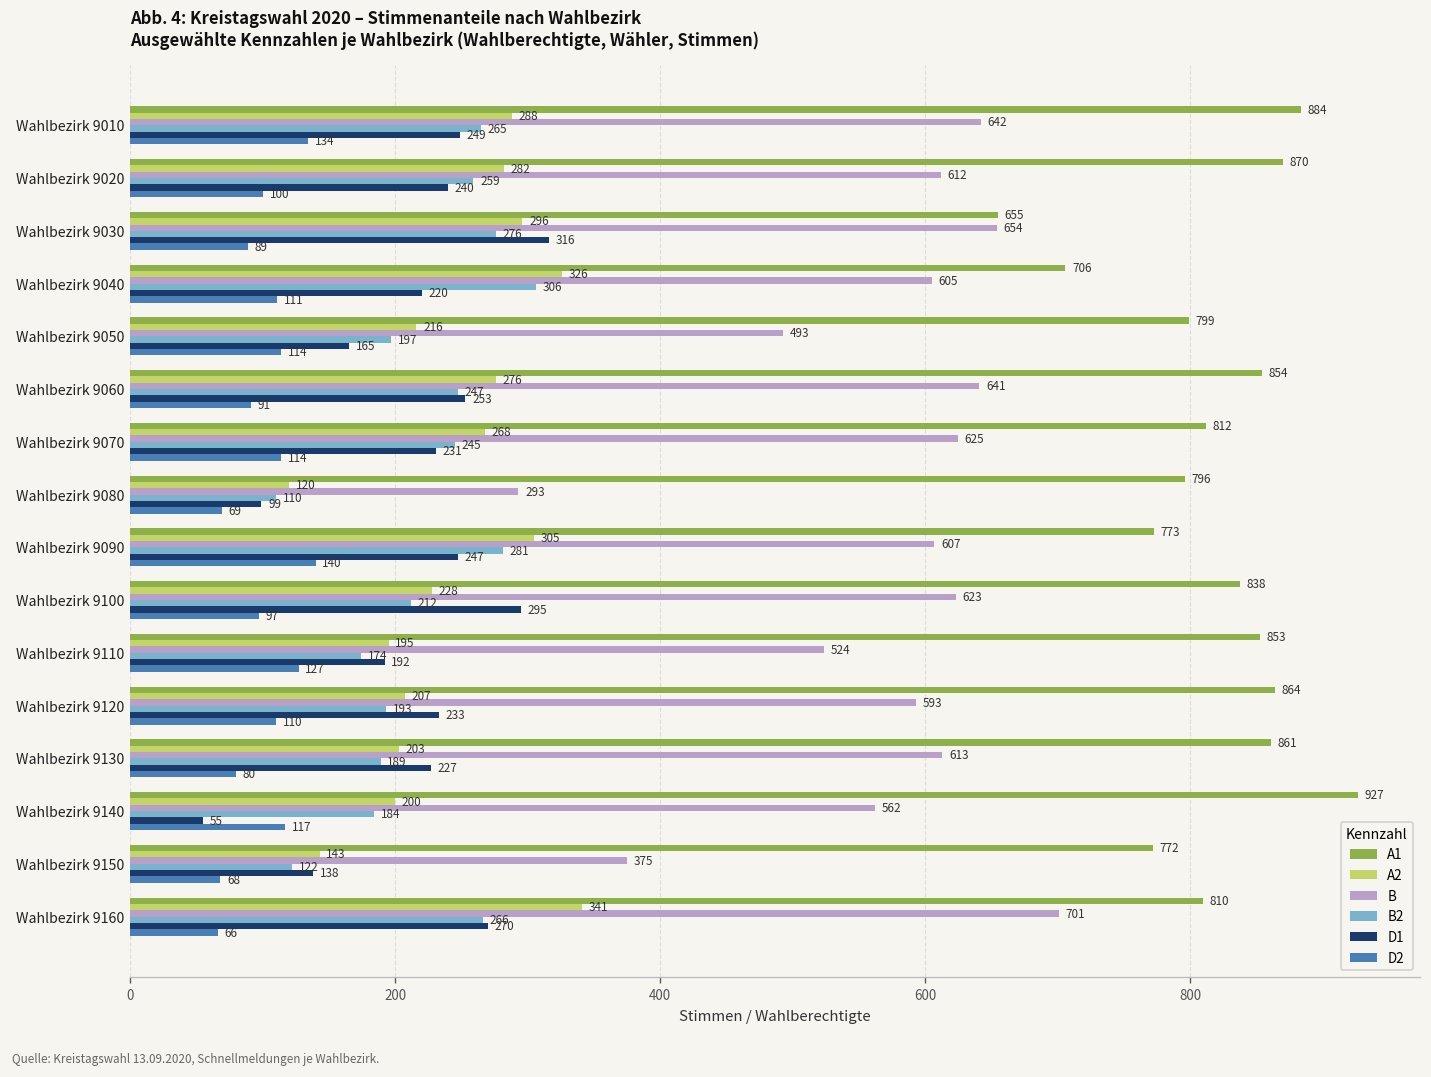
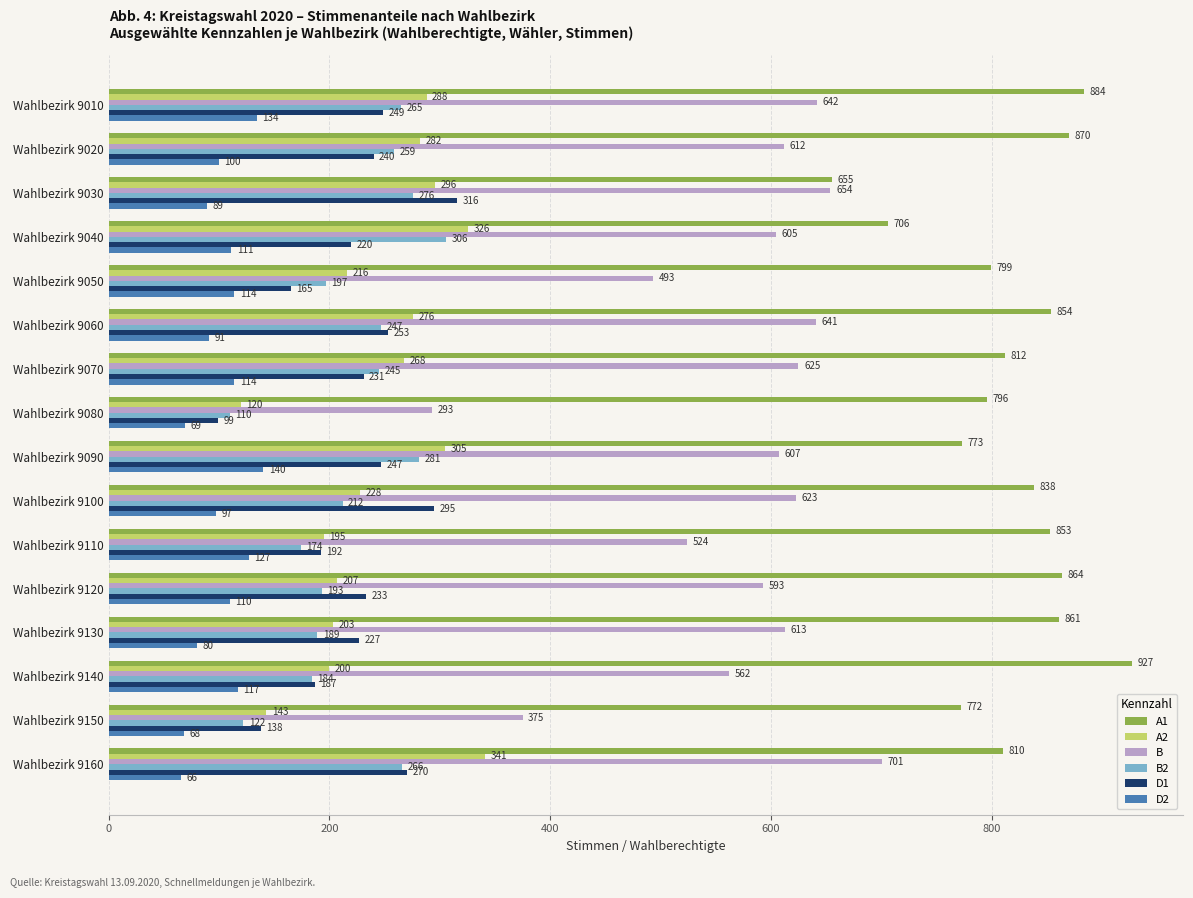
  {
    "A1": {
      "Wahlbezirk 9010": 884,
      "Wahlbezirk 9020": 870,
      "Wahlbezirk 9030": 655,
      "Wahlbezirk 9040": 706,
      "Wahlbezirk 9050": 799,
      "Wahlbezirk 9060": 854,
      "Wahlbezirk 9070": 812,
      "Wahlbezirk 9080": 796,
      "Wahlbezirk 9090": 773,
      "Wahlbezirk 9100": 838,
      "Wahlbezirk 9110": 853,
      "Wahlbezirk 9120": 864,
      "Wahlbezirk 9130": 861,
      "Wahlbezirk 9140": 927,
      "Wahlbezirk 9150": 772,
      "Wahlbezirk 9160": 810
    },
    "A2": {
      "Wahlbezirk 9010": 288,
      "Wahlbezirk 9020": 282,
      "Wahlbezirk 9030": 296,
      "Wahlbezirk 9040": 326,
      "Wahlbezirk 9050": 216,
      "Wahlbezirk 9060": 276,
      "Wahlbezirk 9070": 268,
      "Wahlbezirk 9080": 120,
      "Wahlbezirk 9090": 305,
      "Wahlbezirk 9100": 228,
      "Wahlbezirk 9110": 195,
      "Wahlbezirk 9120": 207,
      "Wahlbezirk 9130": 203,
      "Wahlbezirk 9140": 200,
      "Wahlbezirk 9150": 143,
      "Wahlbezirk 9160": 341
    },
    "B": {
      "Wahlbezirk 9010": 642,
      "Wahlbezirk 9020": 612,
      "Wahlbezirk 9030": 654,
      "Wahlbezirk 9040": 605,
      "Wahlbezirk 9050": 493,
      "Wahlbezirk 9060": 641,
      "Wahlbezirk 9070": 625,
      "Wahlbezirk 9080": 293,
      "Wahlbezirk 9090": 607,
      "Wahlbezirk 9100": 623,
      "Wahlbezirk 9110": 524,
      "Wahlbezirk 9120": 593,
      "Wahlbezirk 9130": 613,
      "Wahlbezirk 9140": 562,
      "Wahlbezirk 9150": 375,
      "Wahlbezirk 9160": 701
    },
    "B2": {
      "Wahlbezirk 9010": 265,
      "Wahlbezirk 9020": 259,
      "Wahlbezirk 9030": 276,
      "Wahlbezirk 9040": 306,
      "Wahlbezirk 9050": 197,
      "Wahlbezirk 9070": 245,
      "Wahlbezirk 9080": 110,
      "Wahlbezirk 9090": 281,
      "Wahlbezirk 9100": 212,
      "Wahlbezirk 9110": 174,
      "Wahlbezirk 9120": 193,
      "Wahlbezirk 9130": 189,
      "Wahlbezirk 9140": 184,
      "Wahlbezirk 9150": 122
    },
    "D1": {
      "Wahlbezirk 9010": 249,
      "Wahlbezirk 9020": 240,
      "Wahlbezirk 9030": 316,
      "Wahlbezirk 9040": 220,
      "Wahlbezirk 9050": 165,
      "Wahlbezirk 9070": 231,
      "Wahlbezirk 9080": 99,
      "Wahlbezirk 9090": 247,
      "Wahlbezirk 9100": 295,
      "Wahlbezirk 9110": 192,
      "Wahlbezirk 9120": 233,
      "Wahlbezirk 9130": 227,
-     "Wahlbezirk 9140": 55,
+     "Wahlbezirk 9140": 187,
      "Wahlbezirk 9150": 138
    },
    "D2": {
      "Wahlbezirk 9010": 134,
      "Wahlbezirk 9020": 100,
      "Wahlbezirk 9030": 89,
      "Wahlbezirk 9040": 111,
      "Wahlbezirk 9050": 114,
      "Wahlbezirk 9060": 91,
      "Wahlbezirk 9070": 114,
      "Wahlbezirk 9080": 69,
      "Wahlbezirk 9090": 140,
      "Wahlbezirk 9100": 97,
      "Wahlbezirk 9110": 127,
      "Wahlbezirk 9120": 110,
      "Wahlbezirk 9130": 80,
      "Wahlbezirk 9140": 117,
      "Wahlbezirk 9150": 68,
      "Wahlbezirk 9160": 66
    }
  }
